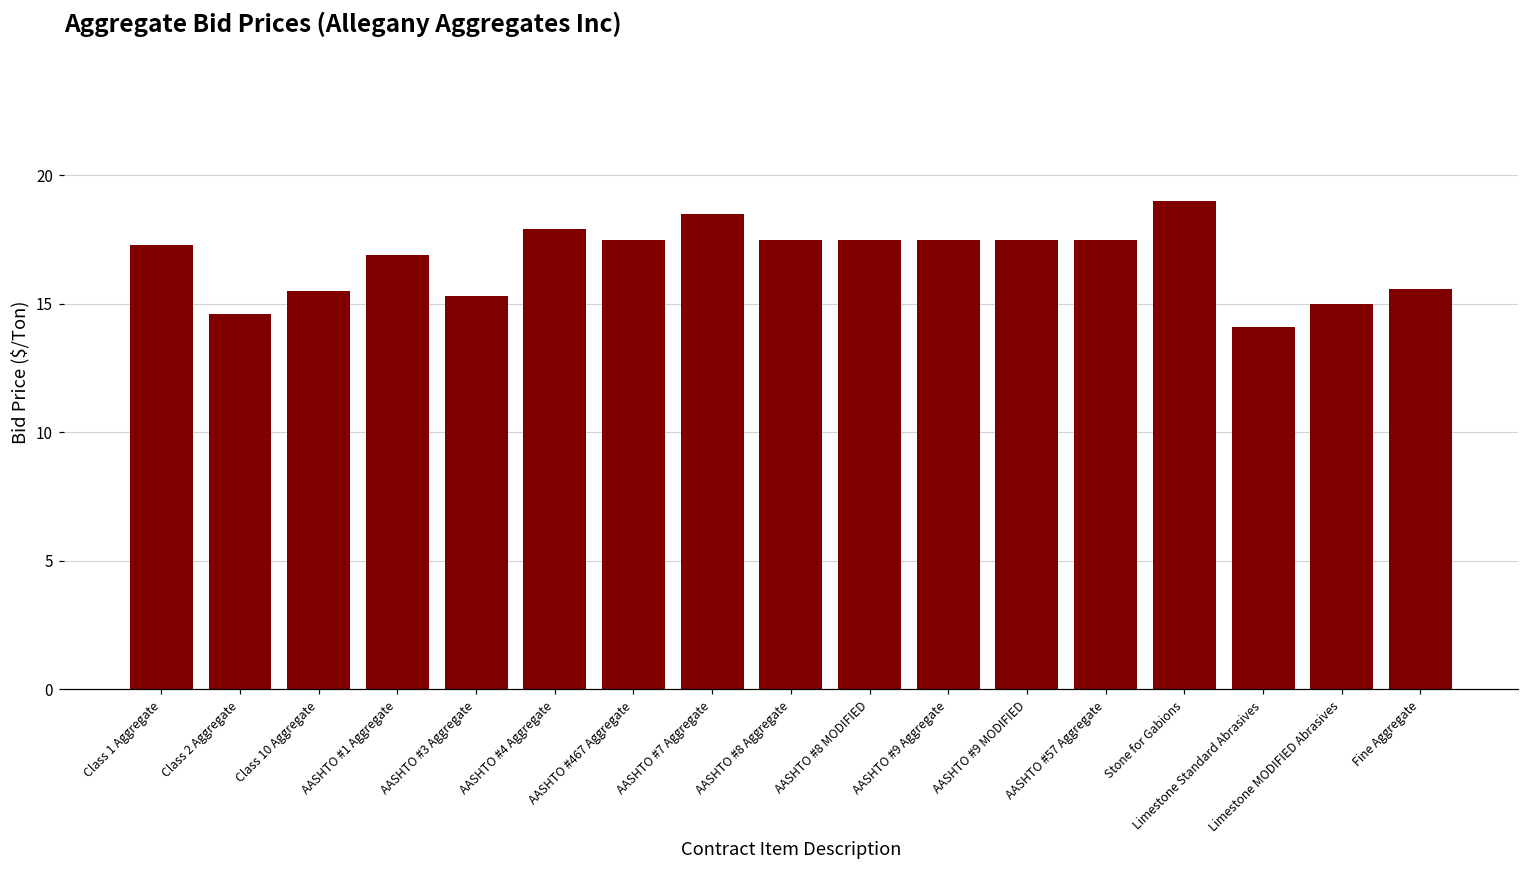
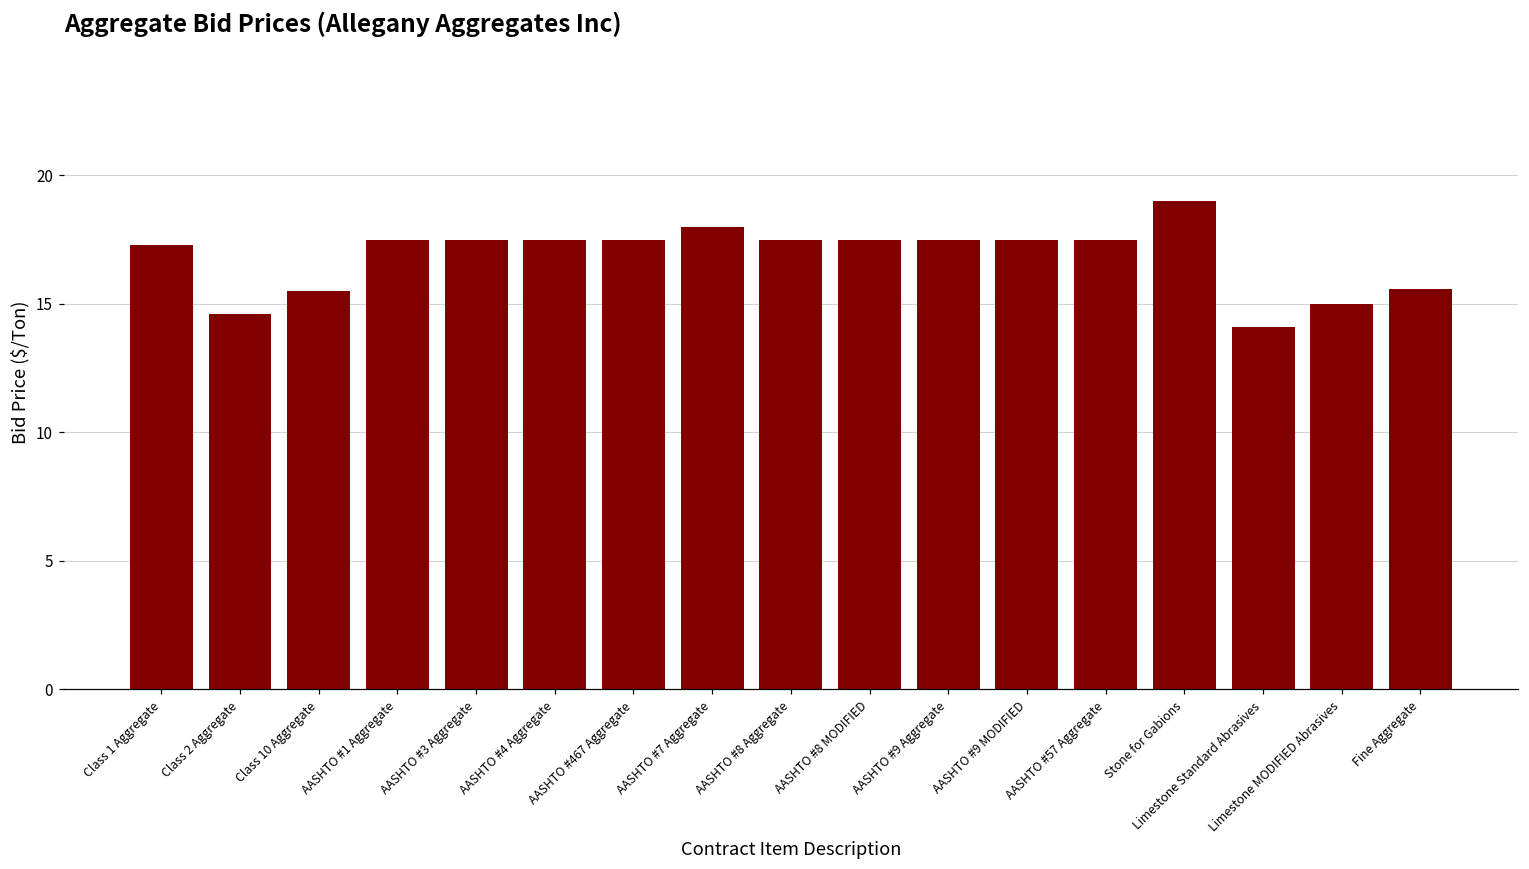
  {
    "Class 1 Aggregate": 17.3,
    "Class 2 Aggregate": 14.6,
    "Class 10 Aggregate": 15.5,
-   "AASHTO #1 Aggregate": 16.9,
-   "AASHTO #3 Aggregate": 15.3,
-   "AASHTO #4 Aggregate": 17.9,
+   "AASHTO #1 Aggregate": 17.5,
+   "AASHTO #3 Aggregate": 17.5,
+   "AASHTO #4 Aggregate": 17.5,
    "AASHTO #467 Aggregate": 17.5,
-   "AASHTO #7 Aggregate": 18.5,
+   "AASHTO #7 Aggregate": 18.0,
    "AASHTO #8 Aggregate": 17.5,
    "AASHTO #8 MODIFIED": 17.5,
    "AASHTO #9 Aggregate": 17.5,
    "AASHTO #9 MODIFIED": 17.5,
    "AASHTO #57 Aggregate": 17.5,
    "Stone for Gabions": 19.0,
    "Limestone Standard Abrasives": 14.1,
    "Limestone MODIFIED Abrasives": 15.0,
    "Fine Aggregate": 15.6
  }
